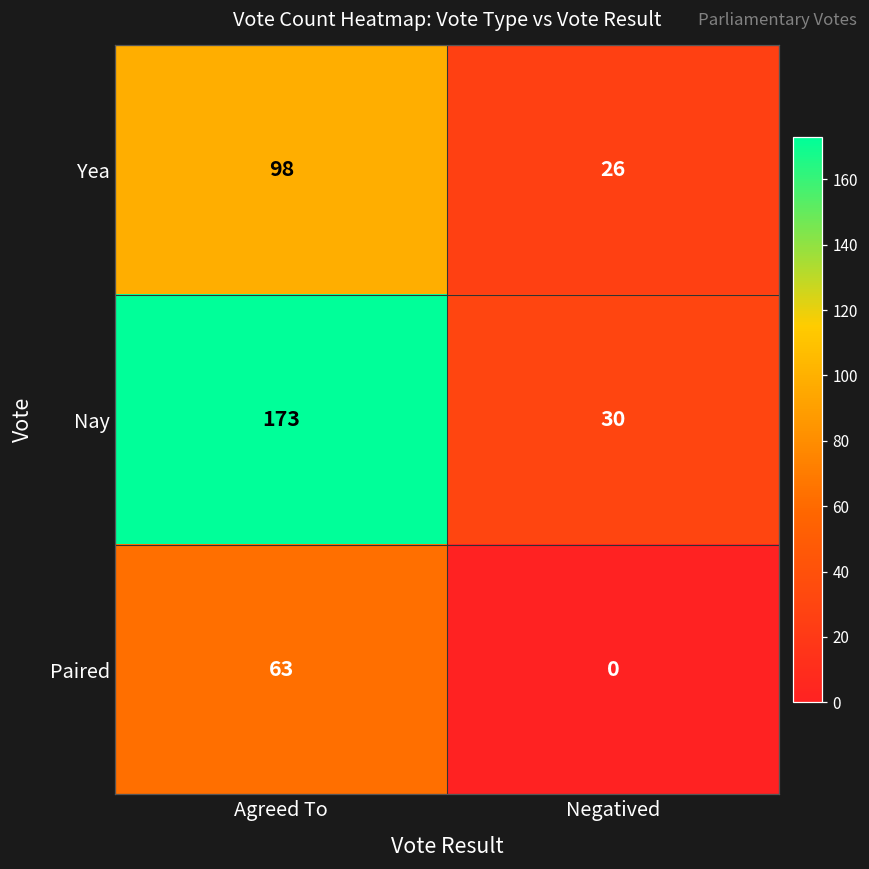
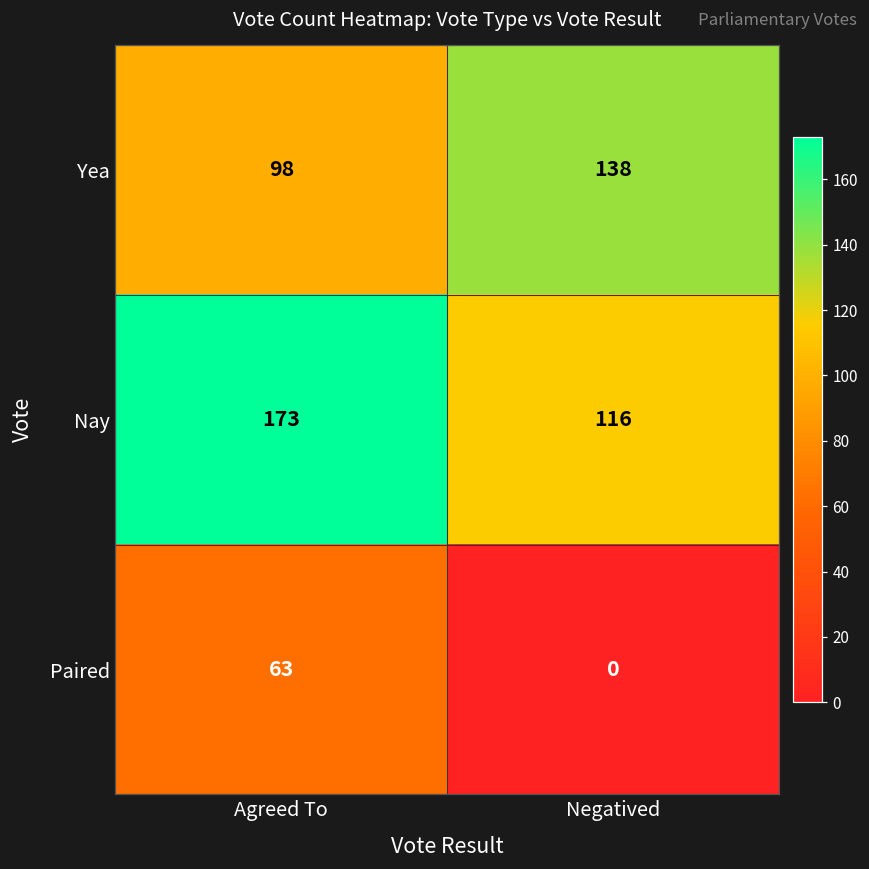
  {
    "Yea": {
      "Agreed To": 98,
-     "Negatived": 26
+     "Negatived": 138
    },
    "Nay": {
      "Agreed To": 173,
-     "Negatived": 30
+     "Negatived": 116
    },
    "Paired": {
      "Agreed To": 63,
      "Negatived": 0
    }
  }
